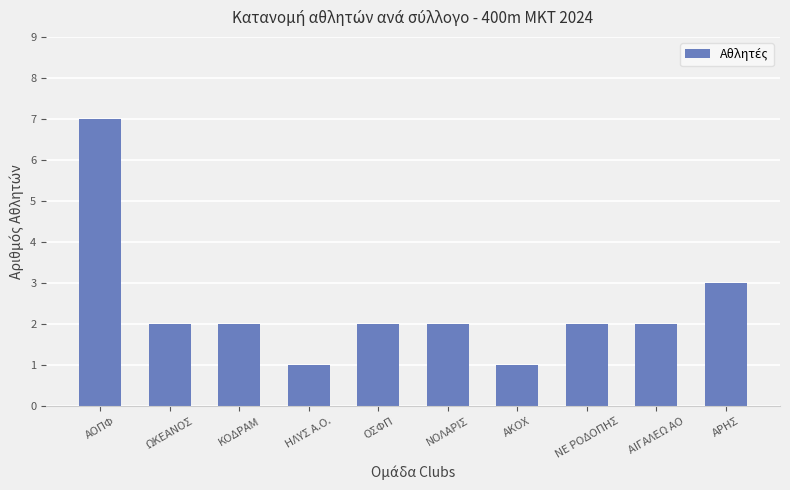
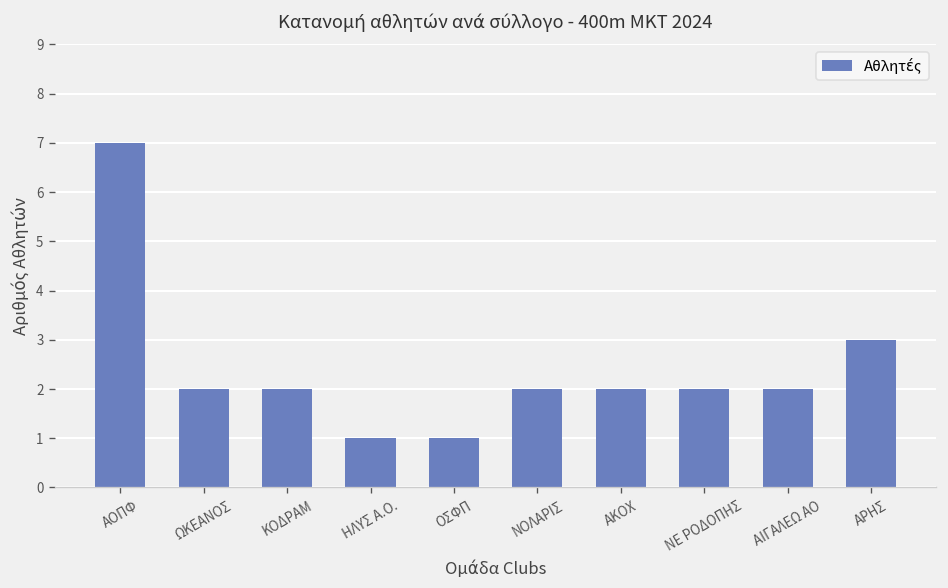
  {
    "ΑΟΠΦ": 7,
    "ΩΚΕΑΝΟΣ": 2,
    "ΚΟΔΡΑΜ": 2,
    "ΗΛΥΣ Α.Ο.": 1,
-   "ΟΣΦΠ": 2,
+   "ΟΣΦΠ": 1,
    "ΝΟΛΑΡΙΣ": 2,
-   "ΑΚΟΧ": 1,
+   "ΑΚΟΧ": 2,
    "ΝΕ ΡΟΔΟΠΗΣ": 2,
    "ΑΙΓΑΛΕΩ ΑΟ": 2,
    "ΑΡΗΣ": 3
  }
